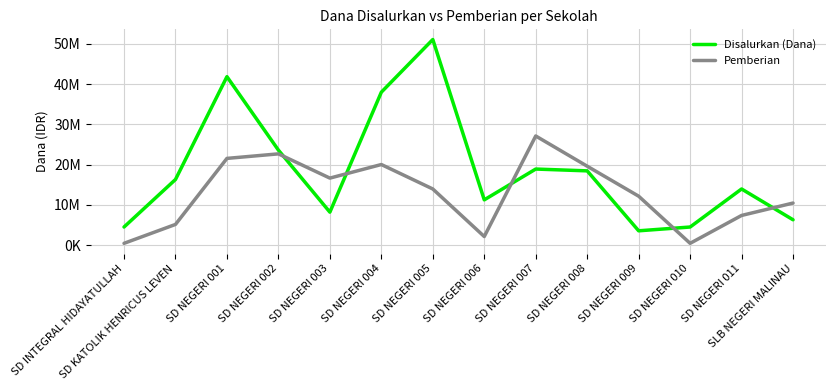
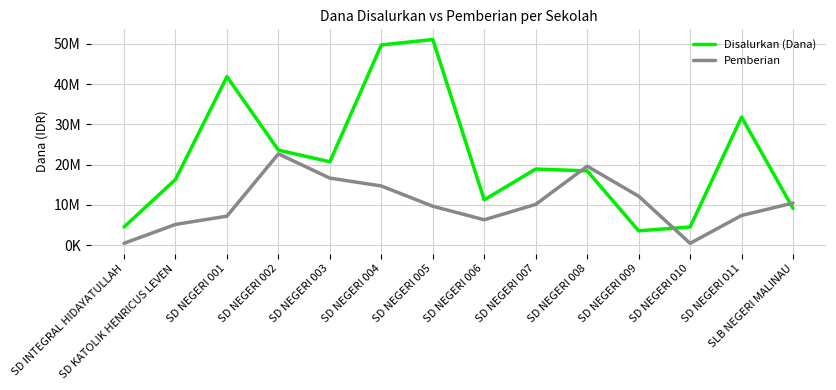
  {
    "Disalurkan (Dana)": {
      "SD INTEGRAL HIDAYATULLAH": 5000000,
      "SD KATOLIK HENRICUS LEVEN": 16000000,
      "SD NEGERI 001": 42000000,
      "SD NEGERI 002": 24000000,
-     "SD NEGERI 003": 8000000,
-     "SD NEGERI 004": 38000000,
+     "SD NEGERI 003": 21000000,
+     "SD NEGERI 004": 50000000,
      "SD NEGERI 005": 51000000,
      "SD NEGERI 006": 11000000,
      "SD NEGERI 007": 19000000,
      "SD NEGERI 008": 18000000,
      "SD NEGERI 009": 4000000,
      "SD NEGERI 010": 5000000,
-     "SD NEGERI 011": 14000000,
-     "SLB NEGERI MALINAU": 6000000
+     "SD NEGERI 011": 32000000,
+     "SLB NEGERI MALINAU": 9000000
    },
    "Pemberian": {
      "SD INTEGRAL HIDAYATULLAH": 0,
      "SD KATOLIK HENRICUS LEVEN": 5000000,
-     "SD NEGERI 001": 22000000,
+     "SD NEGERI 001": 7000000,
      "SD NEGERI 002": 23000000,
      "SD NEGERI 003": 17000000,
-     "SD NEGERI 004": 20000000,
-     "SD NEGERI 005": 14000000,
-     "SD NEGERI 006": 2000000,
-     "SD NEGERI 007": 27000000,
+     "SD NEGERI 004": 15000000,
+     "SD NEGERI 005": 10000000,
+     "SD NEGERI 006": 6000000,
+     "SD NEGERI 007": 10000000,
      "SD NEGERI 008": 20000000,
      "SD NEGERI 009": 12000000,
      "SD NEGERI 010": 0,
      "SD NEGERI 011": 7000000,
      "SLB NEGERI MALINAU": 10000000
    }
  }
